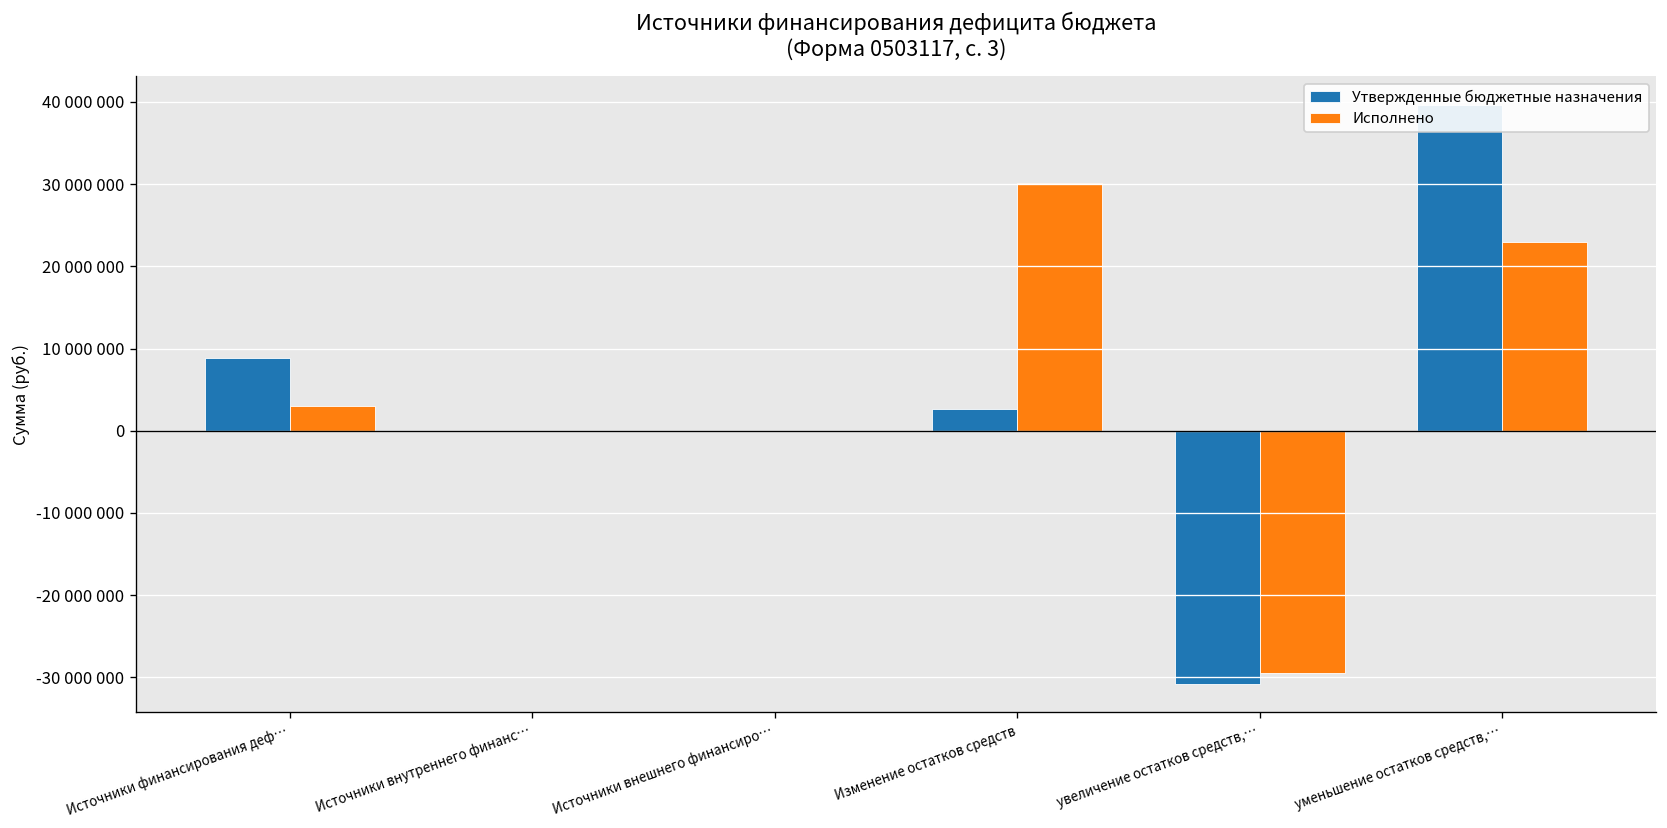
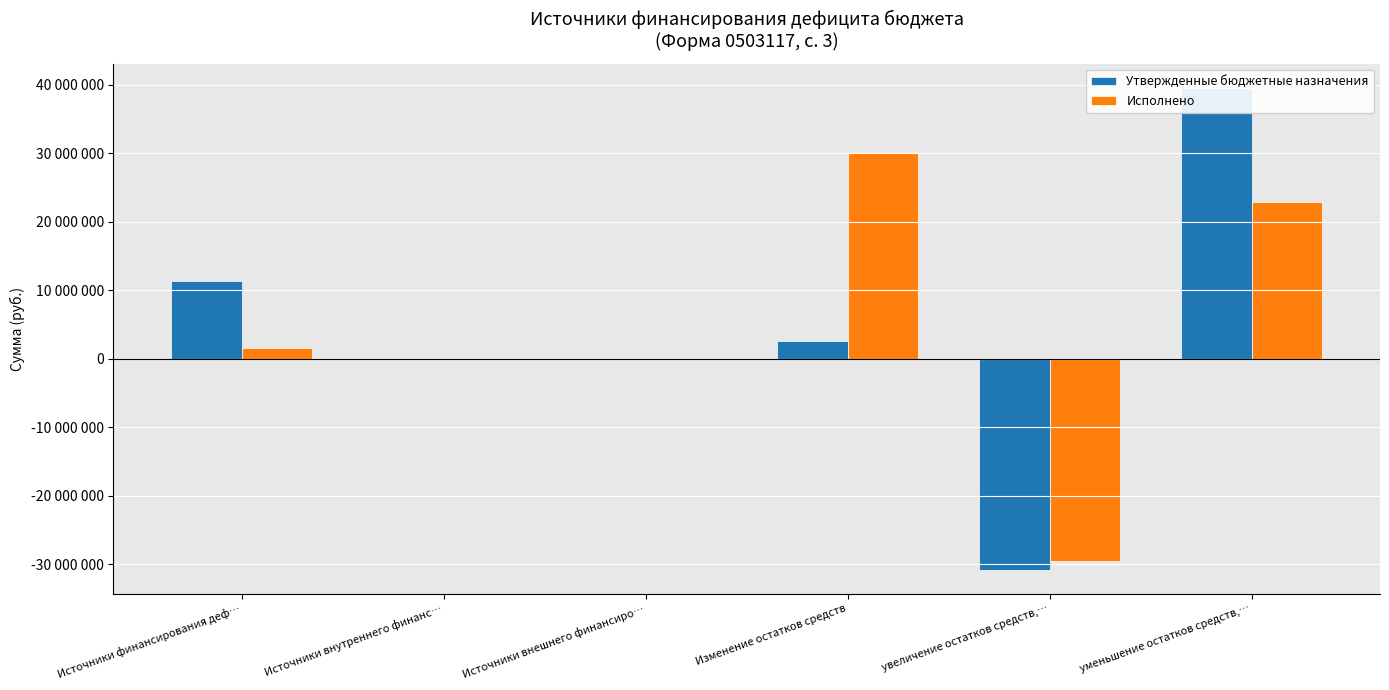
  {
    "Утвержденные бюджетные назначения": {
-     "Источники финансирования деф…": 9000000,
+     "Источники финансирования деф…": 11000000,
      "Источники внутреннего финанс…": 0,
      "Источники внешнего финансиро…": 0,
      "Изменение остатков средств": 3000000,
      "увеличение остатков средств,…": -31000000
    },
    "Исполнено": {
-     "Источники финансирования деф…": 3000000,
+     "Источники финансирования деф…": 2000000,
      "Источники внутреннего финанс…": 0,
      "Источники внешнего финансиро…": 0,
      "Изменение остатков средств": 30000000,
      "увеличение остатков средств,…": -29000000,
      "уменьшение остатков средств,…": 23000000
    }
  }
